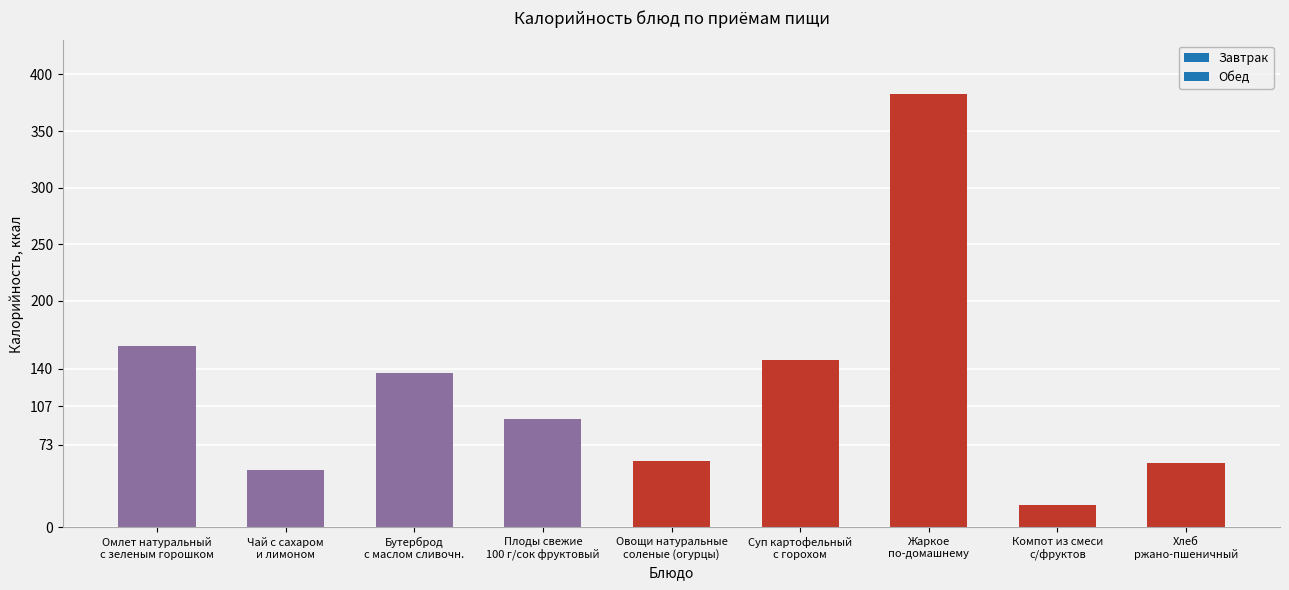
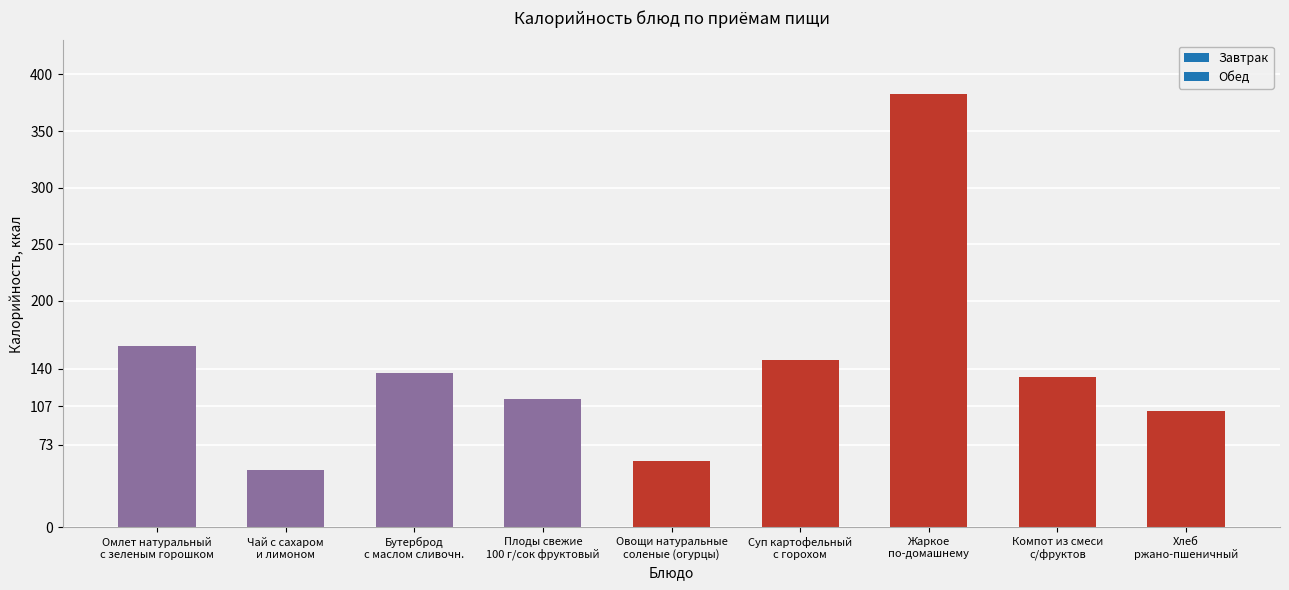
  {
    "Омлет натуральный с зеленым горошком": 160,
    "Чай с сахаром и лимоном": 51,
    "Бутерброд с маслом сливочн.": 136,
-   "Плоды свежие 100 г/сок фруктовый": 96,
+   "Плоды свежие 100 г/сок фруктовый": 113,
    "Овощи натуральные соленые (огурцы)": 59,
    "Суп картофельный с горохом": 148,
    "Жаркое по-домашнему": 383,
-   "Компот из смеси с/фруктов": 20,
-   "Хлеб ржано-пшеничный": 57
+   "Компот из смеси с/фруктов": 133,
+   "Хлеб ржано-пшеничный": 103
  }
